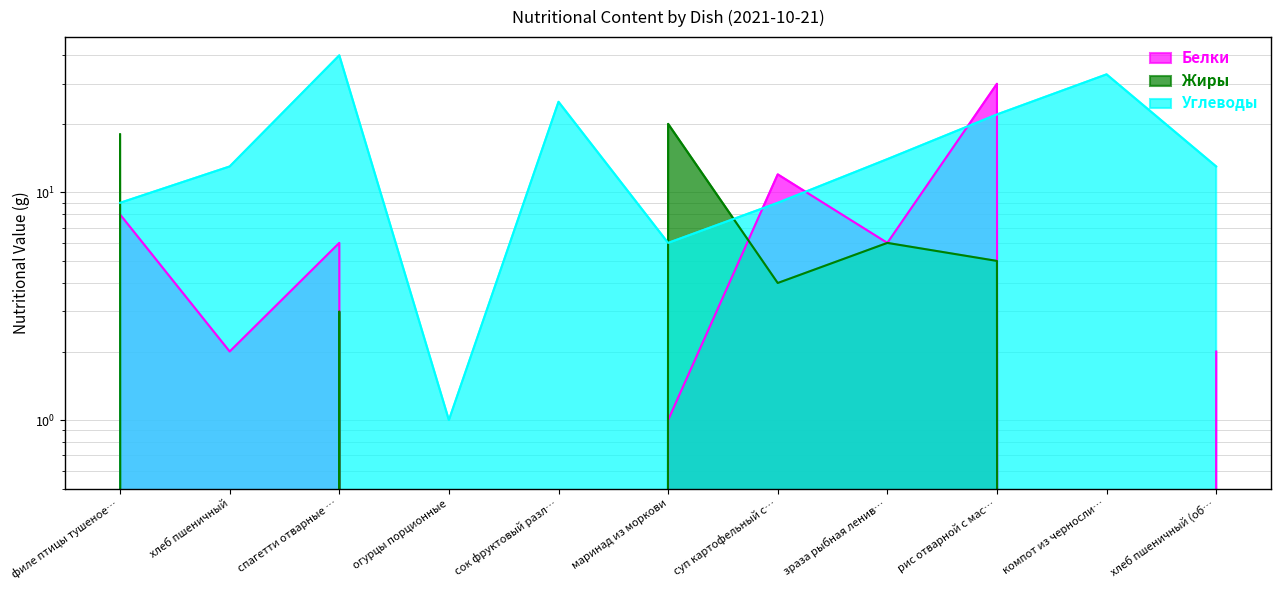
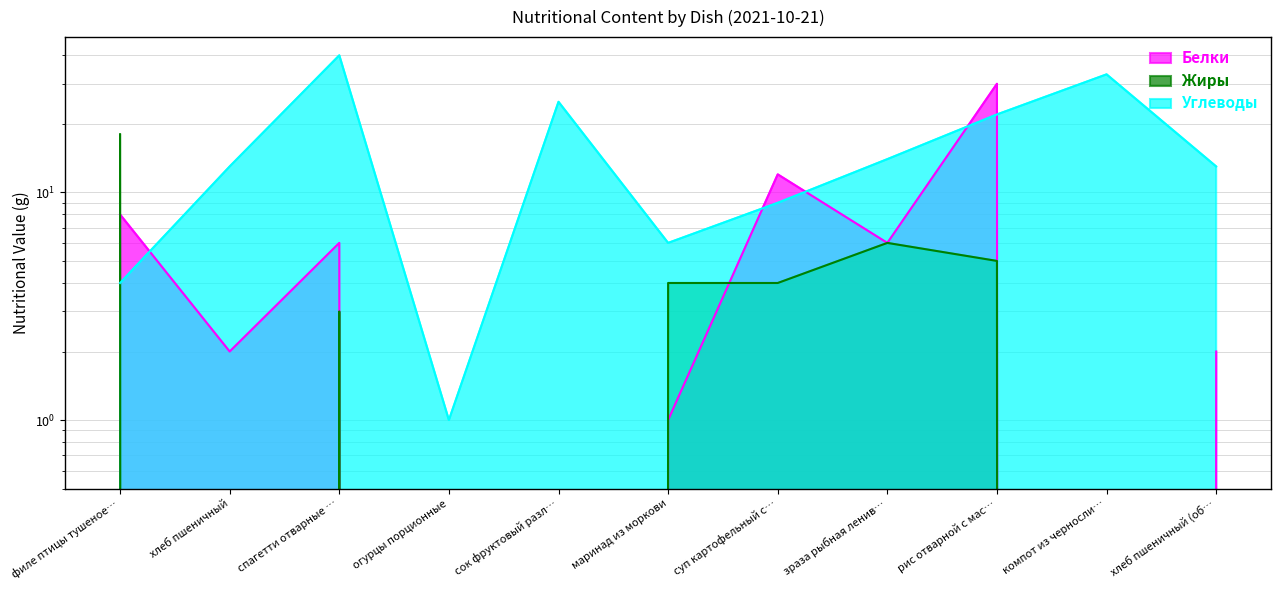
  {
    "Белки": {
      "филе птицы тушеное…": 8,
      "хлеб пшеничный": 2,
      "спагетти отварные …": 6,
      "маринад из моркови": 1,
      "суп картофельный с…": 12,
      "рис отварной с мас…": 30,
      "хлеб пшеничный (об…": 2
    },
    "Жиры": {
      "филе птицы тушеное…": 18,
      "спагетти отварные …": 3,
-     "маринад из моркови": 20,
+     "маринад из моркови": 4,
      "суп картофельный с…": 4,
      "рис отварной с мас…": 5
    },
    "Углеводы": {
-     "филе птицы тушеное…": 9,
+     "филе птицы тушеное…": 4,
      "хлеб пшеничный": 13,
      "спагетти отварные …": 40,
      "огурцы порционные": 1,
      "сок фруктовый разл…": 25,
      "маринад из моркови": 6,
      "суп картофельный с…": 9,
      "зраза рыбная ленив…": 14,
      "рис отварной с мас…": 22,
      "компот из черносли…": 33,
      "хлеб пшеничный (об…": 13
    }
  }
